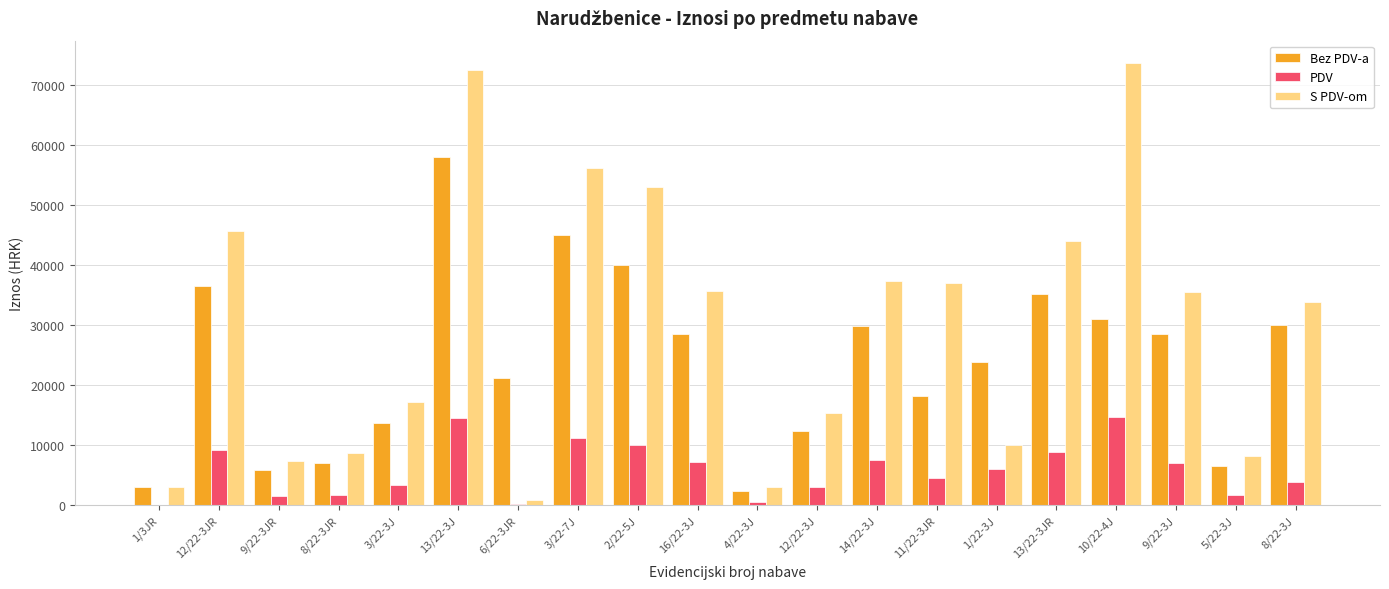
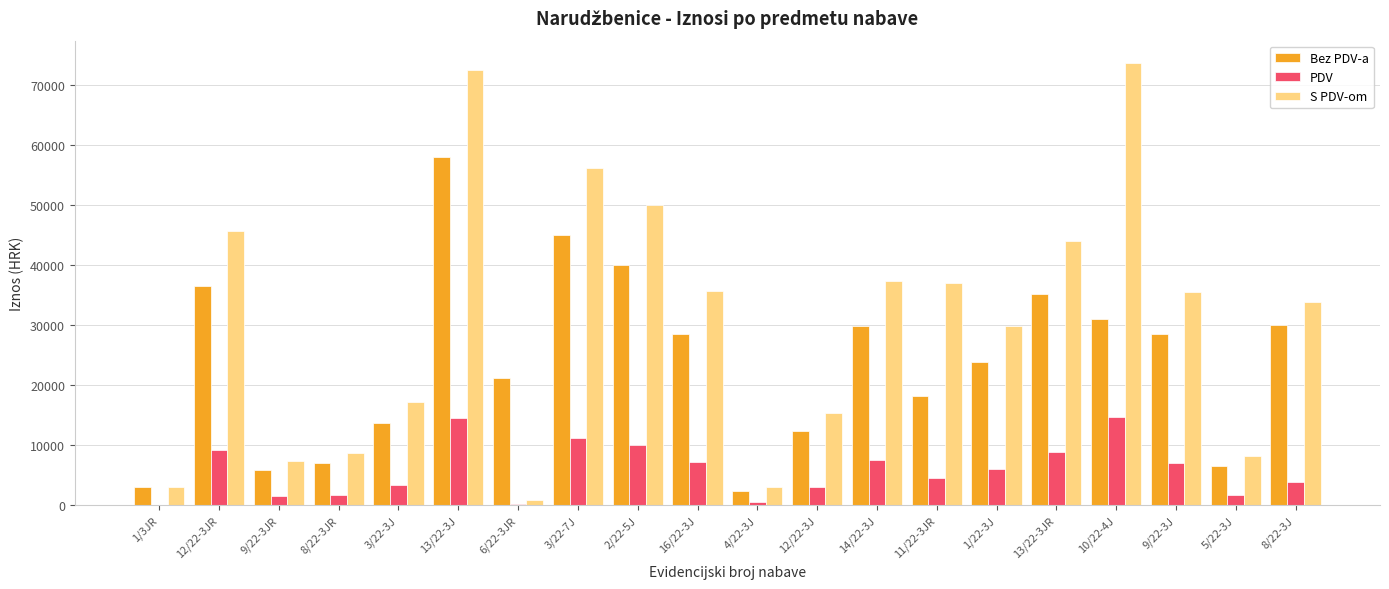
  {
    "Bez PDV-a": {
      "1/3JR": 3000,
      "12/22-3JR": 37000,
      "9/22-3JR": 6000,
      "8/22-3JR": 7000,
      "3/22-3J": 14000,
      "13/22-3J": 58000,
      "6/22-3JR": 21000,
      "3/22-7J": 45000,
      "2/22-5J": 40000,
      "16/22-3J": 29000,
      "4/22-3J": 2000,
      "12/22-3J": 12000,
      "14/22-3J": 30000,
      "11/22-3JR": 18000,
      "1/22-3J": 24000,
      "13/22-3JR": 35000,
      "10/22-4J": 31000,
      "9/22-3J": 29000,
      "5/22-3J": 7000,
      "8/22-3J": 30000
    },
    "PDV": {
      "1/3JR": 0,
      "12/22-3JR": 9000,
      "9/22-3JR": 1000,
      "8/22-3JR": 2000,
      "3/22-3J": 3000,
      "13/22-3J": 15000,
      "3/22-7J": 11000,
      "2/22-5J": 10000,
      "16/22-3J": 7000,
      "4/22-3J": 1000,
      "12/22-3J": 3000,
      "14/22-3J": 7000,
      "11/22-3JR": 5000,
      "1/22-3J": 6000,
      "13/22-3JR": 9000,
      "10/22-4J": 15000,
      "9/22-3J": 7000,
      "5/22-3J": 2000,
      "8/22-3J": 4000
    },
    "S PDV-om": {
      "1/3JR": 3000,
      "12/22-3JR": 46000,
      "9/22-3JR": 7000,
      "8/22-3JR": 9000,
      "3/22-3J": 17000,
      "13/22-3J": 73000,
      "6/22-3JR": 1000,
      "3/22-7J": 56000,
-     "2/22-5J": 53000,
+     "2/22-5J": 50000,
      "16/22-3J": 36000,
      "4/22-3J": 3000,
      "12/22-3J": 15000,
      "14/22-3J": 37000,
      "11/22-3JR": 37000,
-     "1/22-3J": 10000,
+     "1/22-3J": 30000,
      "13/22-3JR": 44000,
      "10/22-4J": 74000,
      "9/22-3J": 36000,
      "5/22-3J": 8000,
      "8/22-3J": 34000
    }
  }
